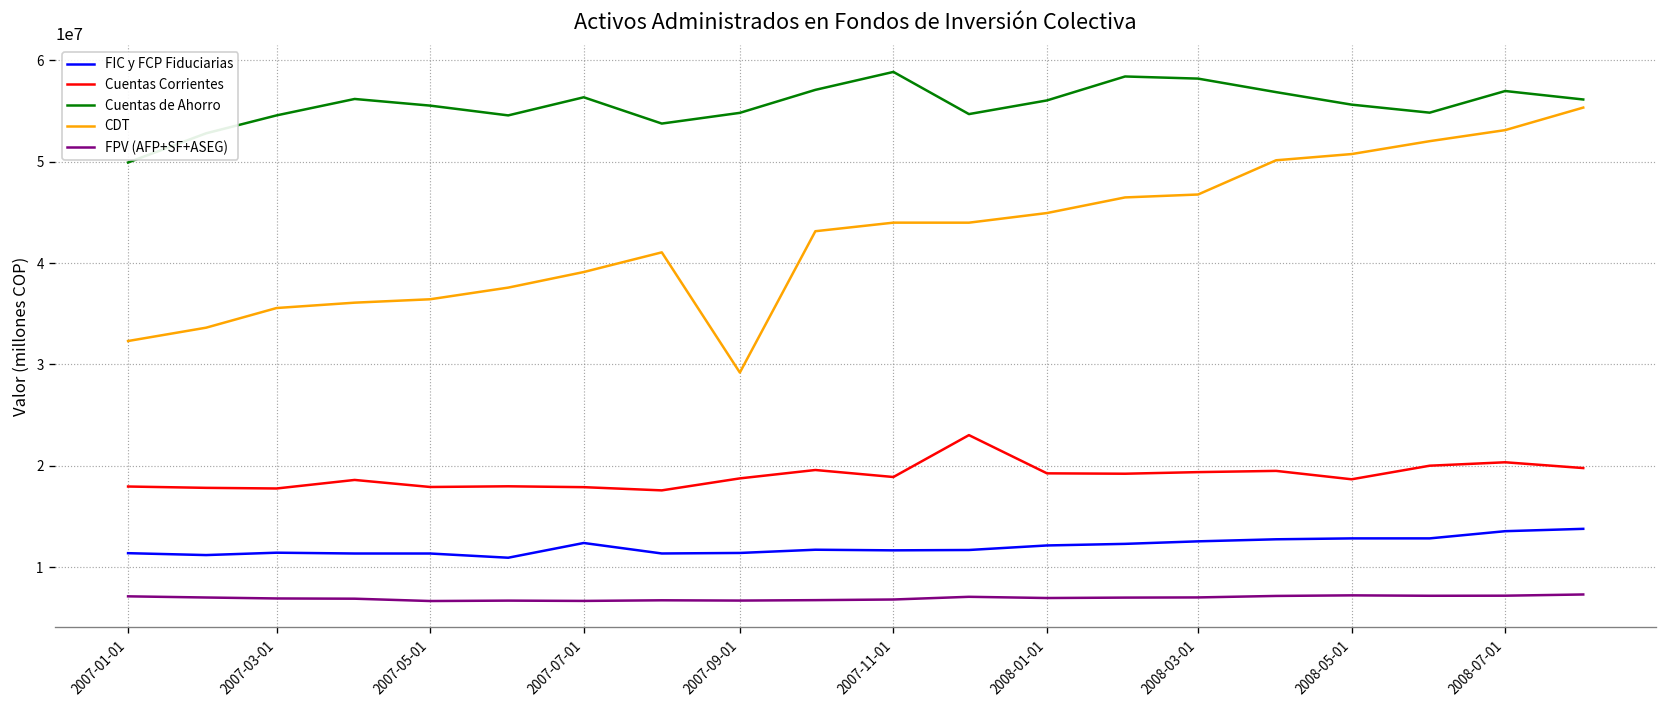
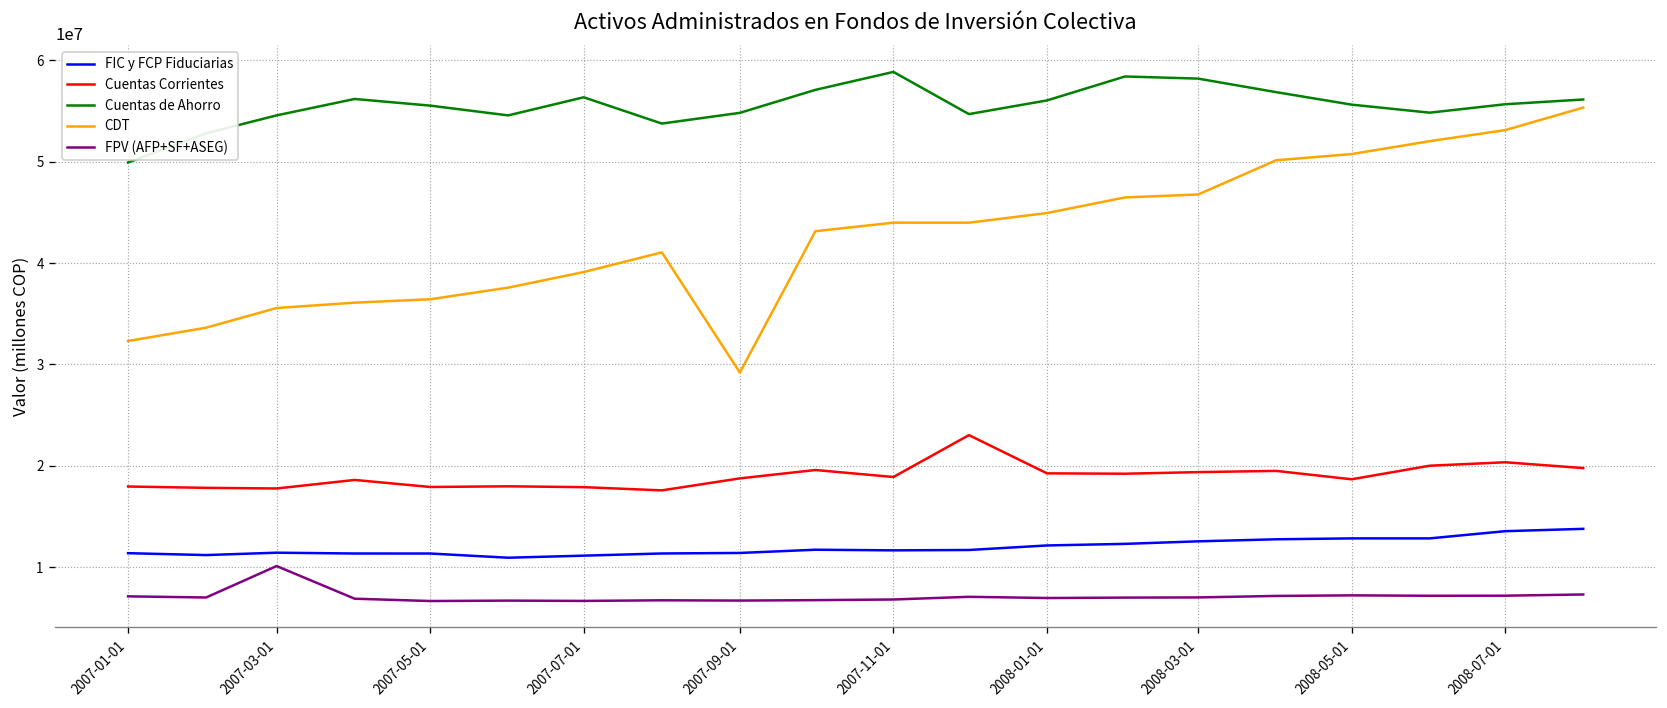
  {
    "FIC y FCP Fiduciarias": {
      "2007-01-01": 11000000,
      "2007-03-01": 11000000,
      "2007-05-01": 11000000,
-     "2007-07-01": 12000000,
+     "2007-07-01": 11000000,
      "2007-09-01": 11000000,
      "2007-11-01": 12000000,
      "2008-01-01": 12000000,
      "2008-03-01": 13000000,
      "2008-05-01": 13000000,
      "2008-07-01": 14000000
    },
    "Cuentas Corrientes": {
      "2007-01-01": 18000000,
      "2007-03-01": 18000000,
      "2007-05-01": 18000000,
      "2007-07-01": 18000000,
      "2007-09-01": 19000000,
      "2007-11-01": 19000000,
      "2008-01-01": 19000000,
      "2008-03-01": 19000000,
      "2008-05-01": 19000000,
      "2008-07-01": 20000000
    },
    "Cuentas de Ahorro": {
      "2007-01-01": 50000000,
      "2007-03-01": 55000000,
      "2007-05-01": 56000000,
      "2007-07-01": 56000000,
      "2007-09-01": 55000000,
      "2007-11-01": 59000000,
      "2008-01-01": 56000000,
      "2008-03-01": 58000000,
      "2008-05-01": 56000000,
-     "2008-07-01": 57000000
+     "2008-07-01": 56000000
    },
    "CDT": {
      "2007-01-01": 32000000,
      "2007-03-01": 36000000,
      "2007-05-01": 36000000,
      "2007-07-01": 39000000,
      "2007-09-01": 29000000,
      "2007-11-01": 44000000,
      "2008-01-01": 45000000,
      "2008-03-01": 47000000,
      "2008-05-01": 51000000,
      "2008-07-01": 53000000
    },
    "FPV (AFP+SF+ASEG)": {
      "2007-01-01": 7000000,
-     "2007-03-01": 7000000,
+     "2007-03-01": 10000000,
      "2007-05-01": 7000000,
      "2007-07-01": 7000000,
      "2007-09-01": 7000000,
      "2007-11-01": 7000000,
      "2008-01-01": 7000000,
      "2008-03-01": 7000000,
      "2008-05-01": 7000000,
      "2008-07-01": 7000000
    }
  }
